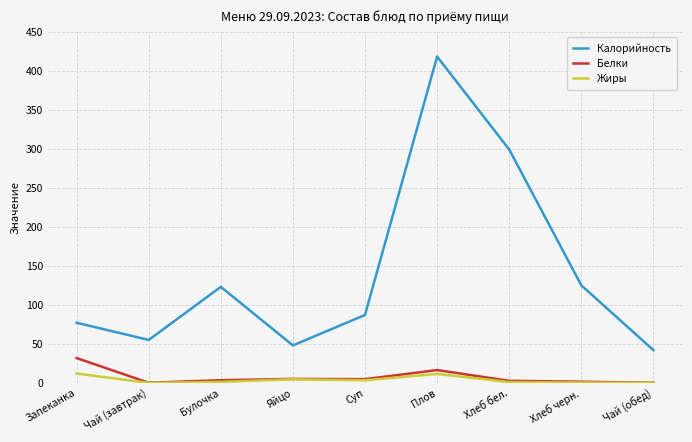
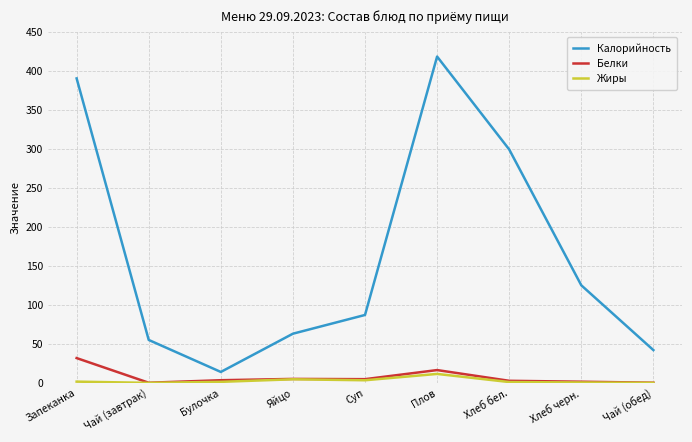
  {
    "Калорийность": {
-     "Запеканка": 80,
+     "Запеканка": 390,
      "Чай (завтрак)": 60,
-     "Булочка": 120,
-     "Яйцо": 50,
+     "Булочка": 10,
+     "Яйцо": 60,
      "Суп": 90,
      "Плов": 420,
      "Хлеб бел.": 300,
      "Хлеб черн.": 130,
      "Чай (обед)": 40
    },
    "Белки": {
      "Запеканка": 30,
      "Плов": 20
    },
    "Жиры": {
-     "Запеканка": 10,
+     "Запеканка": 0,
      "Плов": 10
    }
  }
